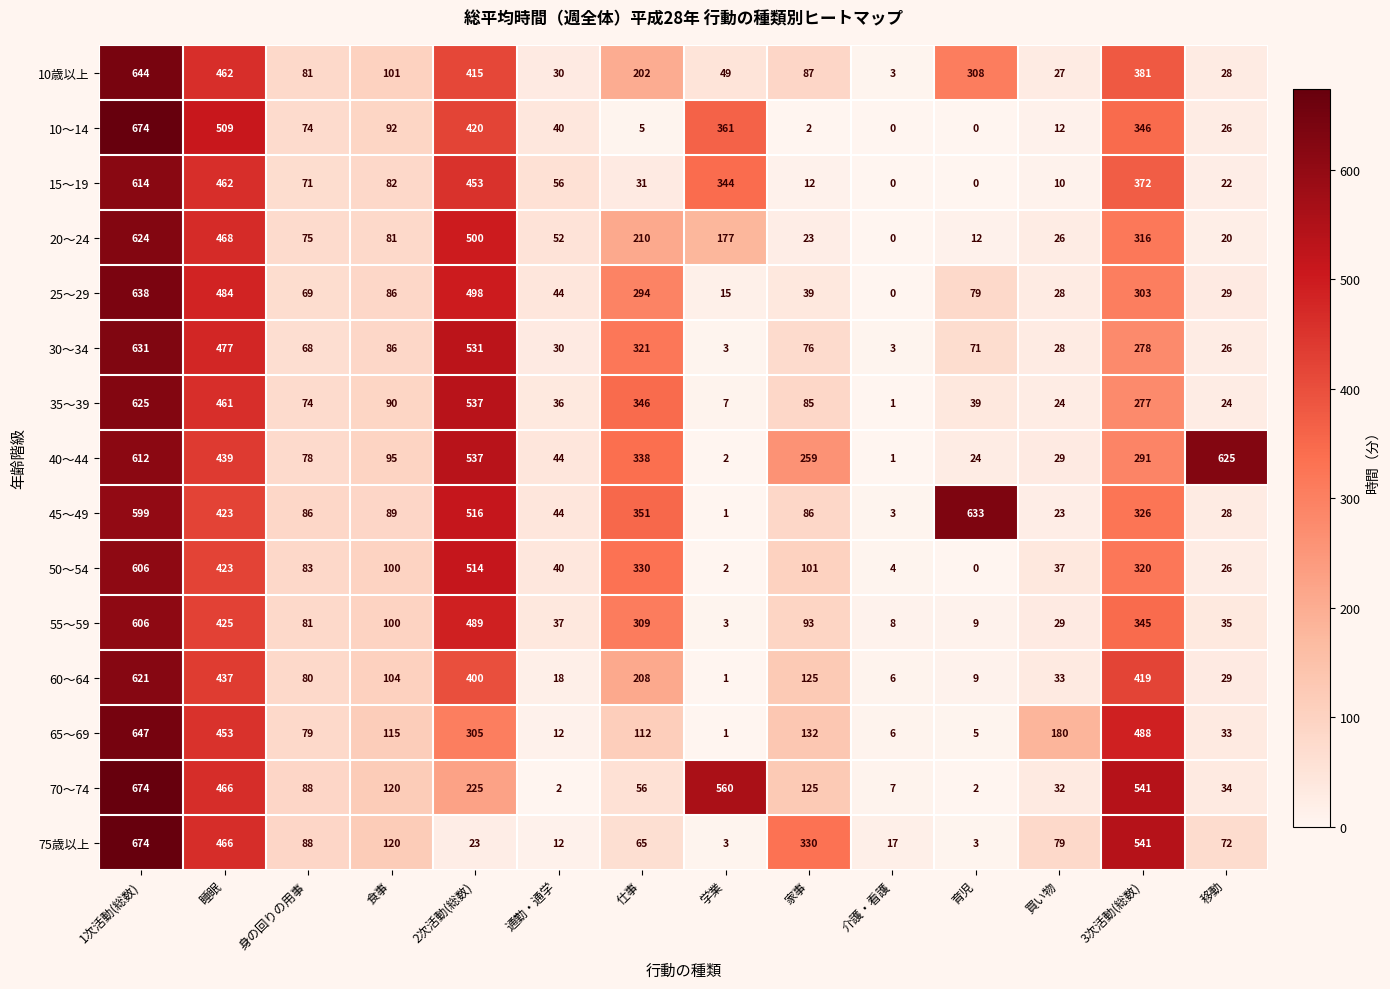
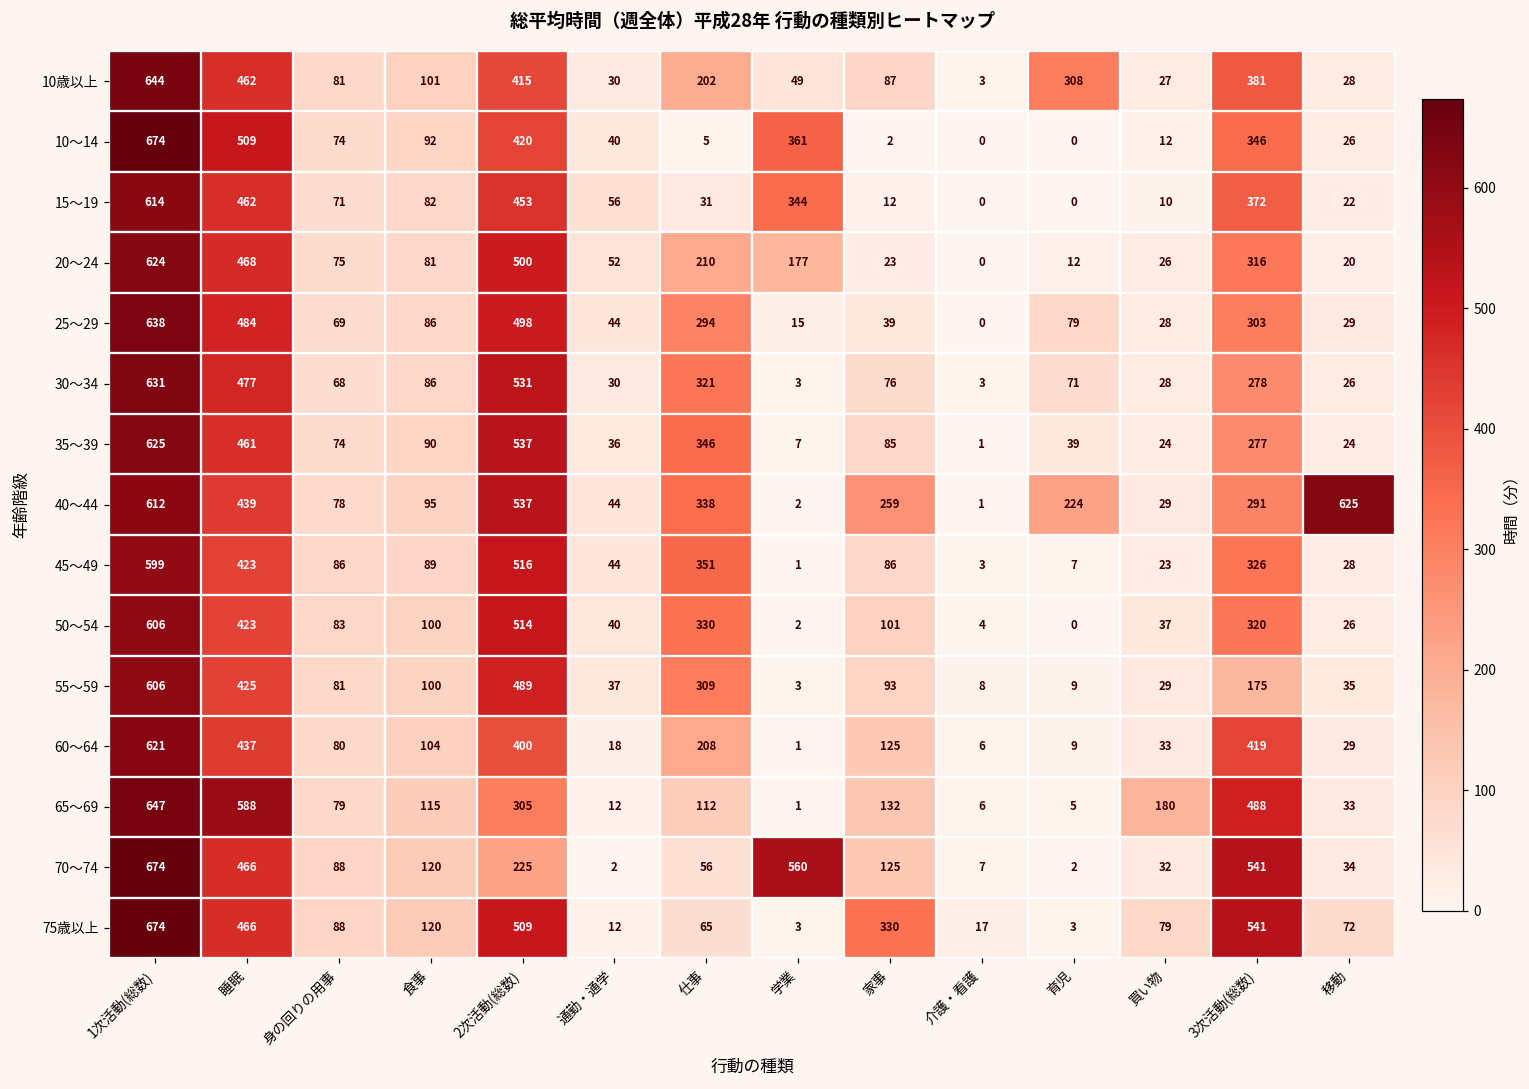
  {
    "40～44": {
      "1次活動(総数)": 612,
      "睡眠": 439,
      "身の回りの用事": 78,
      "食事": 95,
      "2次活動(総数)": 537,
      "通勤・通学": 44,
      "仕事": 338,
      "学業": 2,
      "家事": 259,
      "介護・看護": 1,
-     "育児": 24,
+     "育児": 224,
      "買い物": 29,
      "3次活動(総数)": 291,
      "移動": 625
    },
    "45～49": {
      "1次活動(総数)": 599,
      "睡眠": 423,
      "身の回りの用事": 86,
      "食事": 89,
      "2次活動(総数)": 516,
      "通勤・通学": 44,
      "仕事": 351,
      "学業": 1,
      "家事": 86,
      "介護・看護": 3,
-     "育児": 633,
+     "育児": 7,
      "買い物": 23,
      "3次活動(総数)": 326,
      "移動": 28
    },
    "55～59": {
      "1次活動(総数)": 606,
      "睡眠": 425,
      "身の回りの用事": 81,
      "食事": 100,
      "2次活動(総数)": 489,
      "通勤・通学": 37,
      "仕事": 309,
      "学業": 3,
      "家事": 93,
      "介護・看護": 8,
      "育児": 9,
      "買い物": 29,
-     "3次活動(総数)": 345,
+     "3次活動(総数)": 175,
      "移動": 35
    },
    "65～69": {
      "1次活動(総数)": 647,
-     "睡眠": 453,
+     "睡眠": 588,
      "身の回りの用事": 79,
      "食事": 115,
      "2次活動(総数)": 305,
      "通勤・通学": 12,
      "仕事": 112,
      "学業": 1,
      "家事": 132,
      "介護・看護": 6,
      "育児": 5,
      "買い物": 180,
      "3次活動(総数)": 488,
      "移動": 33
    },
    "75歳以上": {
      "1次活動(総数)": 674,
      "睡眠": 466,
      "身の回りの用事": 88,
      "食事": 120,
-     "2次活動(総数)": 23,
+     "2次活動(総数)": 509,
      "通勤・通学": 12,
      "仕事": 65,
      "学業": 3,
      "家事": 330,
      "介護・看護": 17,
      "育児": 3,
      "買い物": 79,
      "3次活動(総数)": 541,
      "移動": 72
    }
  }
